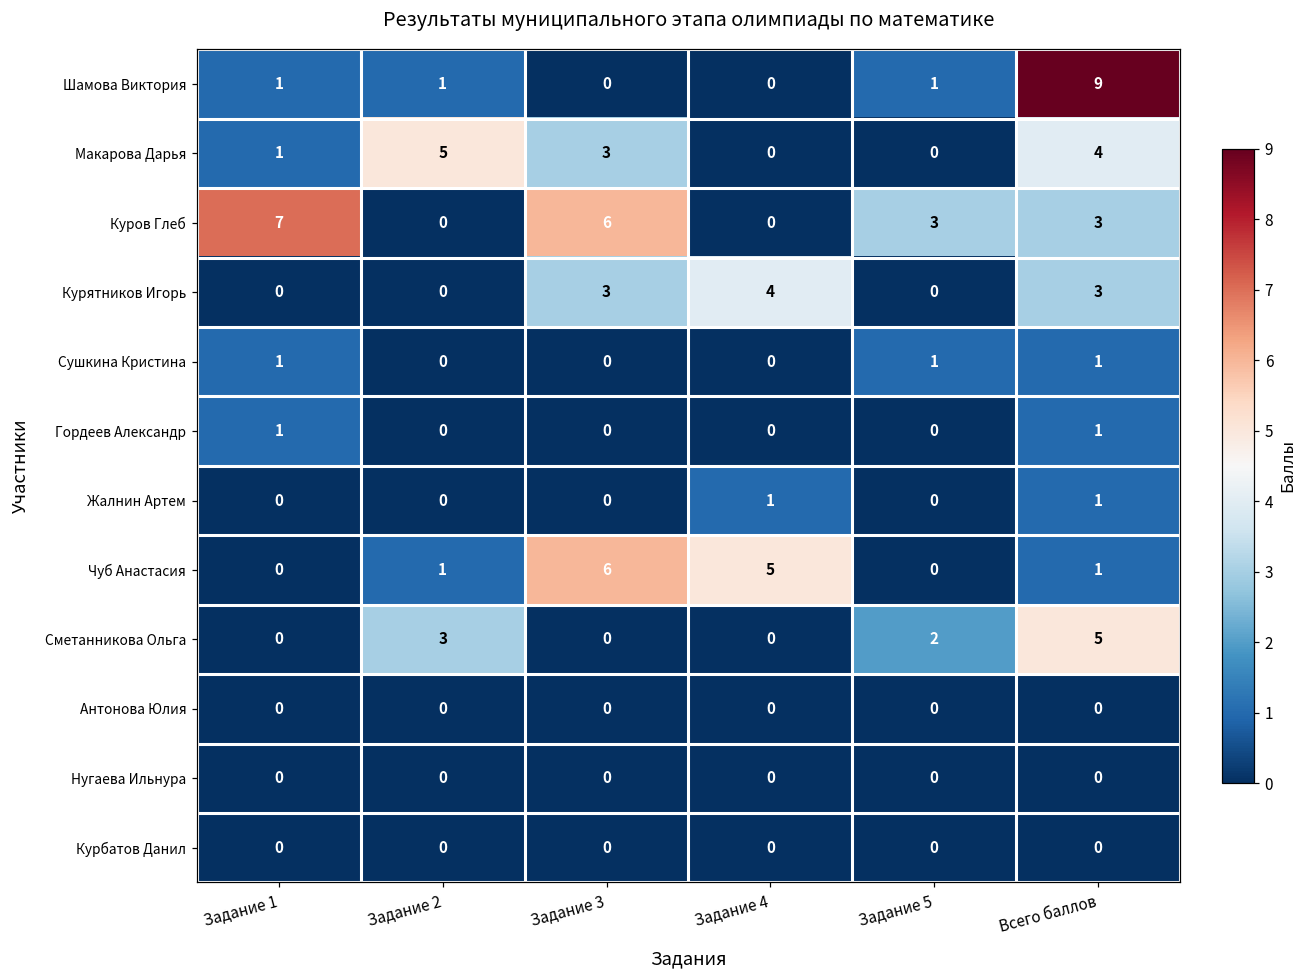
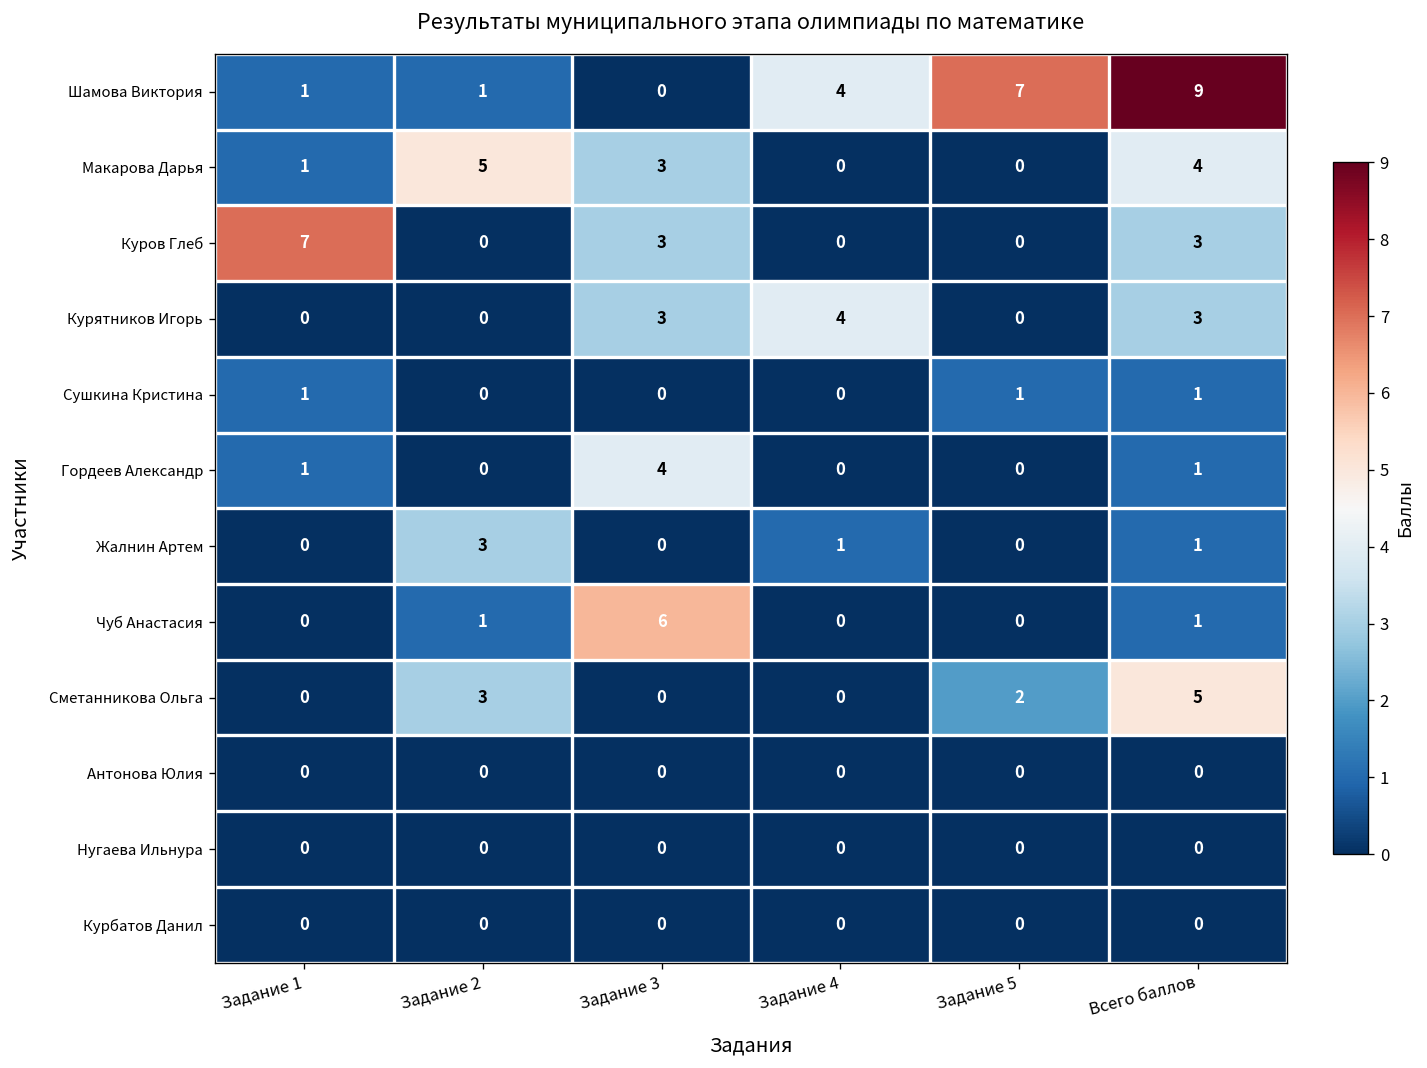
  {
    "Шамова Виктория": {
      "Задание 1": 1,
      "Задание 2": 1,
      "Задание 3": 0,
-     "Задание 4": 0,
-     "Задание 5": 1,
+     "Задание 4": 4,
+     "Задание 5": 7,
      "Всего баллов": 9
    },
    "Макарова Дарья": {
      "Задание 1": 1,
      "Задание 2": 5,
      "Задание 3": 3,
      "Задание 4": 0,
      "Задание 5": 0,
      "Всего баллов": 4
    },
    "Куров Глеб": {
      "Задание 1": 7,
      "Задание 2": 0,
-     "Задание 3": 6,
+     "Задание 3": 3,
      "Задание 4": 0,
-     "Задание 5": 3,
+     "Задание 5": 0,
      "Всего баллов": 3
    },
    "Курятников Игорь": {
      "Задание 1": 0,
      "Задание 2": 0,
      "Задание 3": 3,
      "Задание 4": 4,
      "Задание 5": 0,
      "Всего баллов": 3
    },
    "Сушкина Кристина": {
      "Задание 1": 1,
      "Задание 2": 0,
      "Задание 3": 0,
      "Задание 4": 0,
      "Задание 5": 1,
      "Всего баллов": 1
    },
    "Гордеев Александр": {
      "Задание 1": 1,
      "Задание 2": 0,
-     "Задание 3": 0,
+     "Задание 3": 4,
      "Задание 4": 0,
      "Задание 5": 0,
      "Всего баллов": 1
    },
    "Жалнин Артем": {
      "Задание 1": 0,
-     "Задание 2": 0,
+     "Задание 2": 3,
      "Задание 3": 0,
      "Задание 4": 1,
      "Задание 5": 0,
      "Всего баллов": 1
    },
    "Чуб Анастасия": {
      "Задание 1": 0,
      "Задание 2": 1,
      "Задание 3": 6,
-     "Задание 4": 5,
+     "Задание 4": 0,
      "Задание 5": 0,
      "Всего баллов": 1
    },
    "Сметанникова Ольга": {
      "Задание 1": 0,
      "Задание 2": 3,
      "Задание 3": 0,
      "Задание 4": 0,
      "Задание 5": 2,
      "Всего баллов": 5
    },
    "Антонова Юлия": {
      "Задание 1": 0,
      "Задание 2": 0,
      "Задание 3": 0,
      "Задание 4": 0,
      "Задание 5": 0,
      "Всего баллов": 0
    },
    "Нугаева Ильнура": {
      "Задание 1": 0,
      "Задание 2": 0,
      "Задание 3": 0,
      "Задание 4": 0,
      "Задание 5": 0,
      "Всего баллов": 0
    },
    "Курбатов Данил": {
      "Задание 1": 0,
      "Задание 2": 0,
      "Задание 3": 0,
      "Задание 4": 0,
      "Задание 5": 0,
      "Всего баллов": 0
    }
  }
